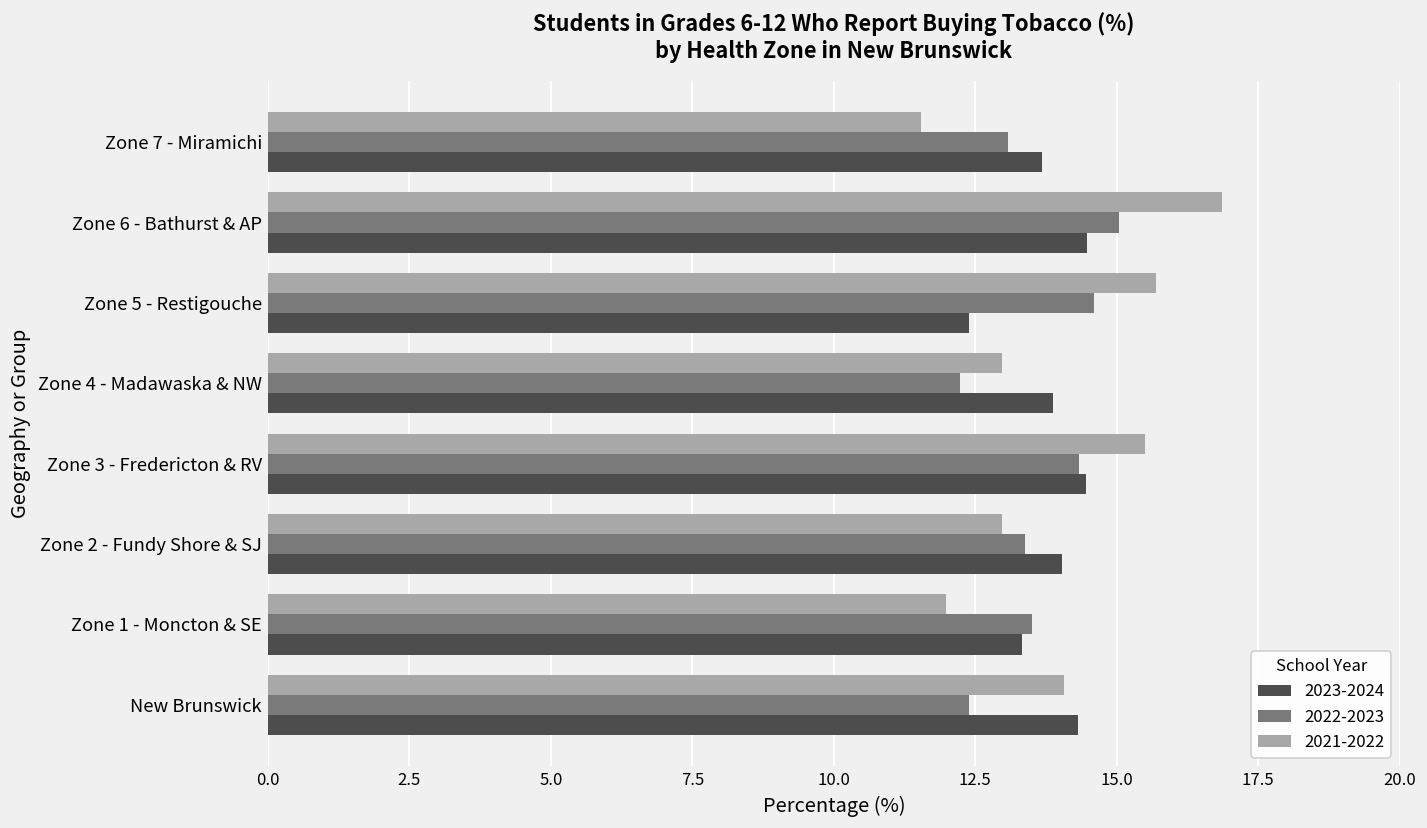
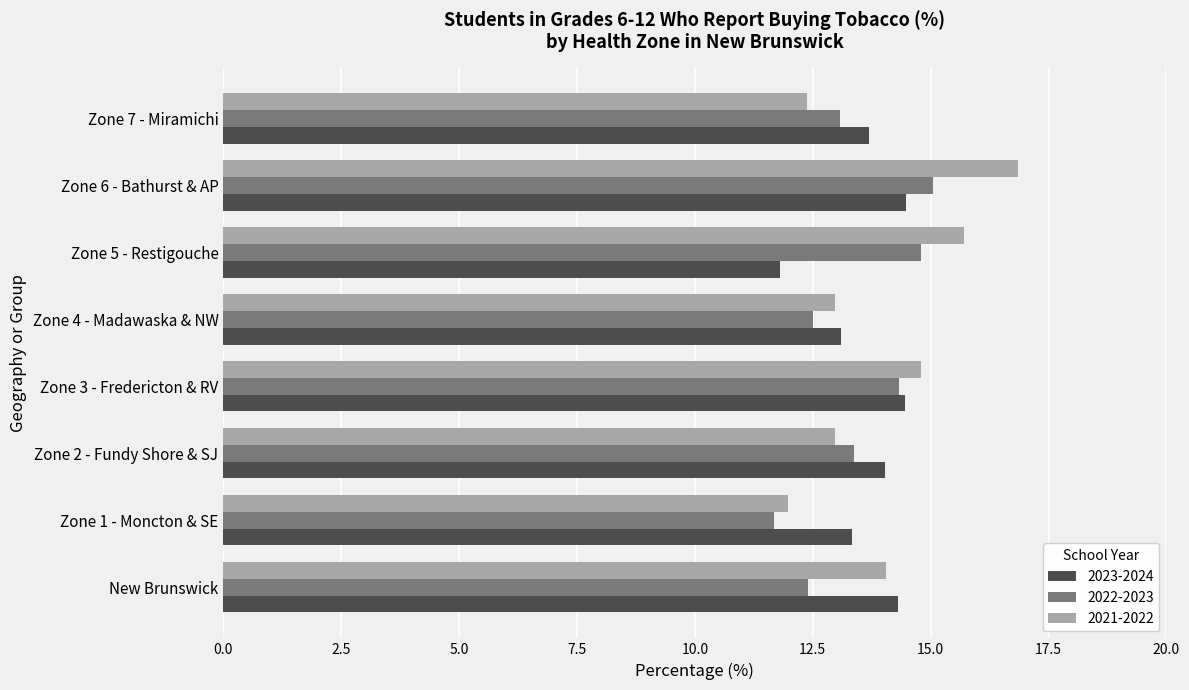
  {
    "2023-2024": {
      "Zone 7 - Miramichi": 13.7,
      "Zone 6 - Bathurst & AP": 14.5,
-     "Zone 5 - Restigouche": 12.4,
-     "Zone 4 - Madawaska & NW": 13.9,
+     "Zone 5 - Restigouche": 11.8,
+     "Zone 4 - Madawaska & NW": 13.1,
      "Zone 3 - Fredericton & RV": 14.5,
      "Zone 2 - Fundy Shore & SJ": 14.0,
      "Zone 1 - Moncton & SE": 13.3,
      "New Brunswick": 14.3
    },
    "2022-2023": {
      "Zone 7 - Miramichi": 13.1,
      "Zone 6 - Bathurst & AP": 15.0,
-     "Zone 5 - Restigouche": 14.6,
-     "Zone 4 - Madawaska & NW": 12.2,
+     "Zone 5 - Restigouche": 14.8,
+     "Zone 4 - Madawaska & NW": 12.5,
      "Zone 3 - Fredericton & RV": 14.3,
      "Zone 2 - Fundy Shore & SJ": 13.4,
-     "Zone 1 - Moncton & SE": 13.5,
+     "Zone 1 - Moncton & SE": 11.7,
      "New Brunswick": 12.4
    },
    "2021-2022": {
-     "Zone 7 - Miramichi": 11.5,
+     "Zone 7 - Miramichi": 12.4,
      "Zone 6 - Bathurst & AP": 16.9,
      "Zone 5 - Restigouche": 15.7,
      "Zone 4 - Madawaska & NW": 13.0,
-     "Zone 3 - Fredericton & RV": 15.5,
+     "Zone 3 - Fredericton & RV": 14.8,
      "Zone 2 - Fundy Shore & SJ": 13.0,
      "Zone 1 - Moncton & SE": 12.0,
      "New Brunswick": 14.1
    }
  }
